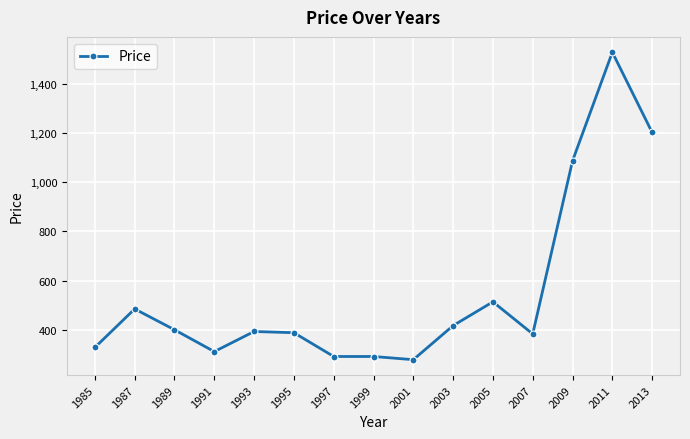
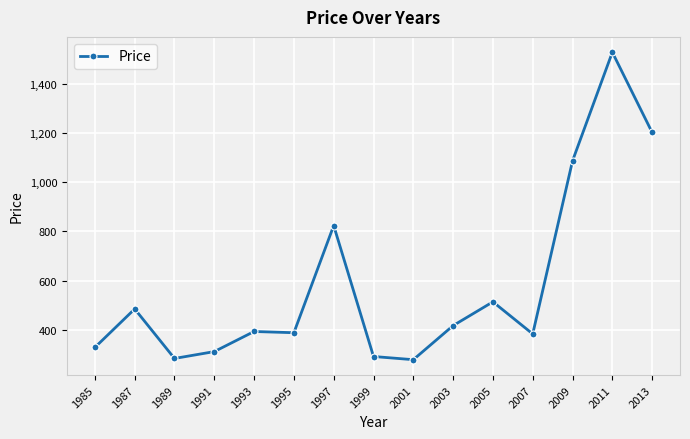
  {
    "1985": "330",
    "1987": "480",
-   "1989": "400",
+   "1989": "280",
    "1991": "310",
    "1993": "390",
    "1995": "390",
-   "1997": "290",
+   "1997": "820",
    "1999": "290",
    "2001": "280",
    "2003": "420",
    "2005": "510",
    "2007": "380",
    "2009": "1,090",
    "2011": "1,530",
    "2013": "1,200"
  }
